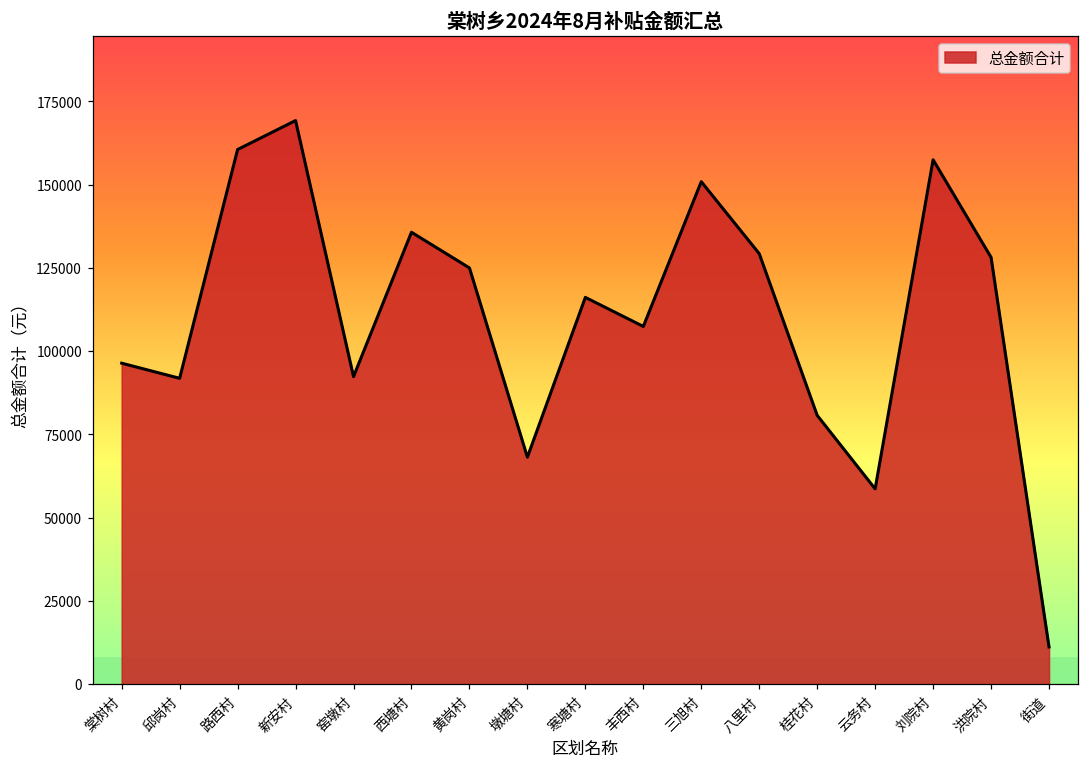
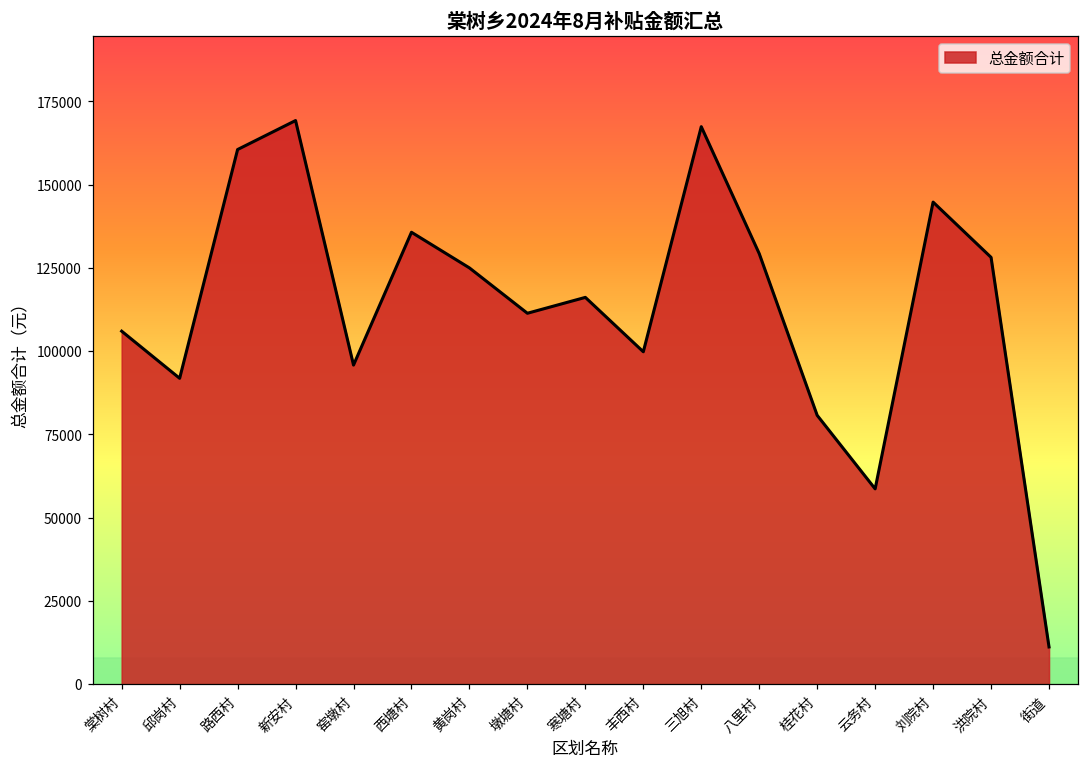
  {
-   "棠树村": 96000,
+   "棠树村": 106000,
    "邱岗村": 92000,
    "路西村": 161000,
    "新安村": 169000,
-   "窑墩村": 92000,
+   "窑墩村": 96000,
    "西塘村": 136000,
    "黄岗村": 125000,
-   "墩塘村": 68000,
+   "墩塘村": 111000,
    "寒塘村": 116000,
-   "丰西村": 107000,
-   "三旭村": 151000,
+   "丰西村": 100000,
+   "三旭村": 167000,
    "八里村": 129000,
    "桂花村": 81000,
    "云务村": 59000,
-   "刘院村": 157000,
+   "刘院村": 145000,
    "洪院村": 128000,
    "街道": 11000
  }
